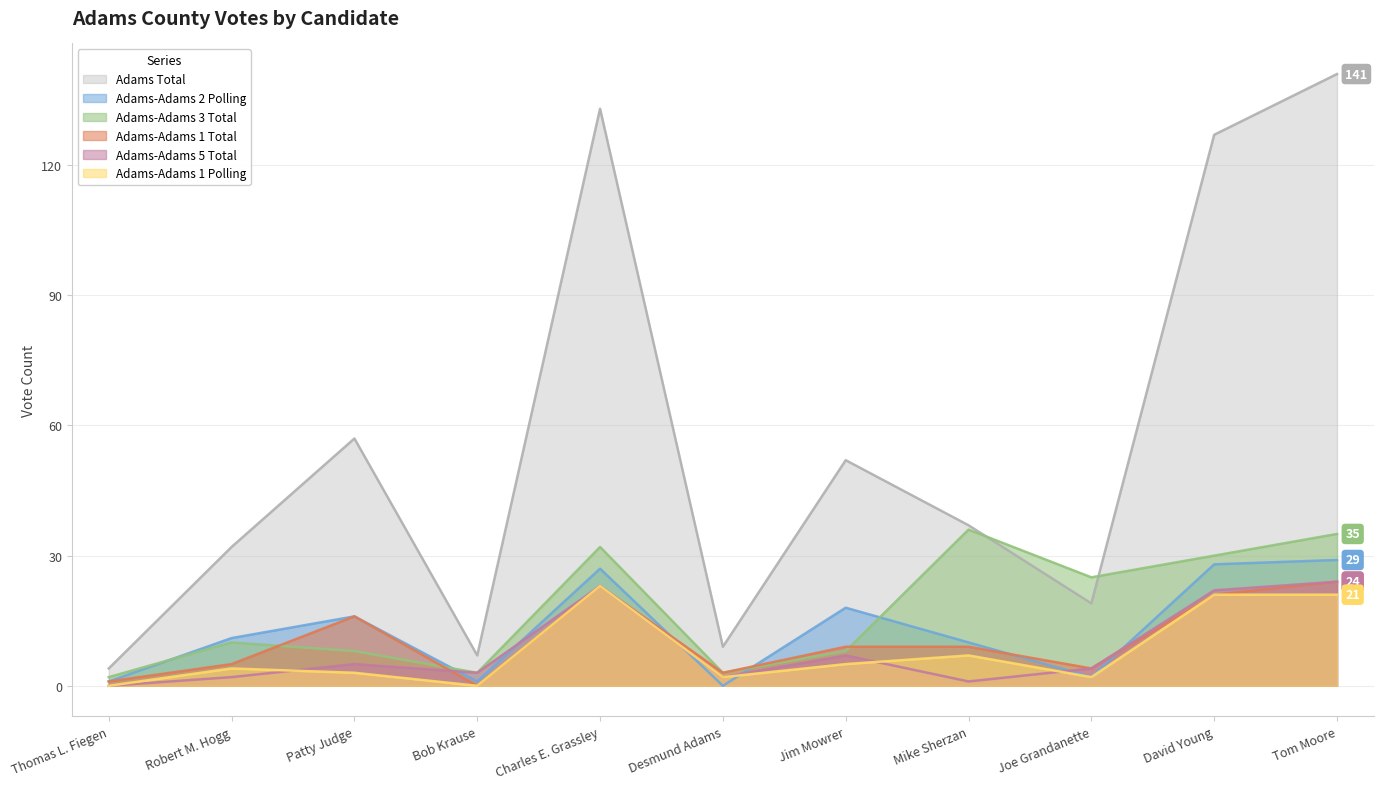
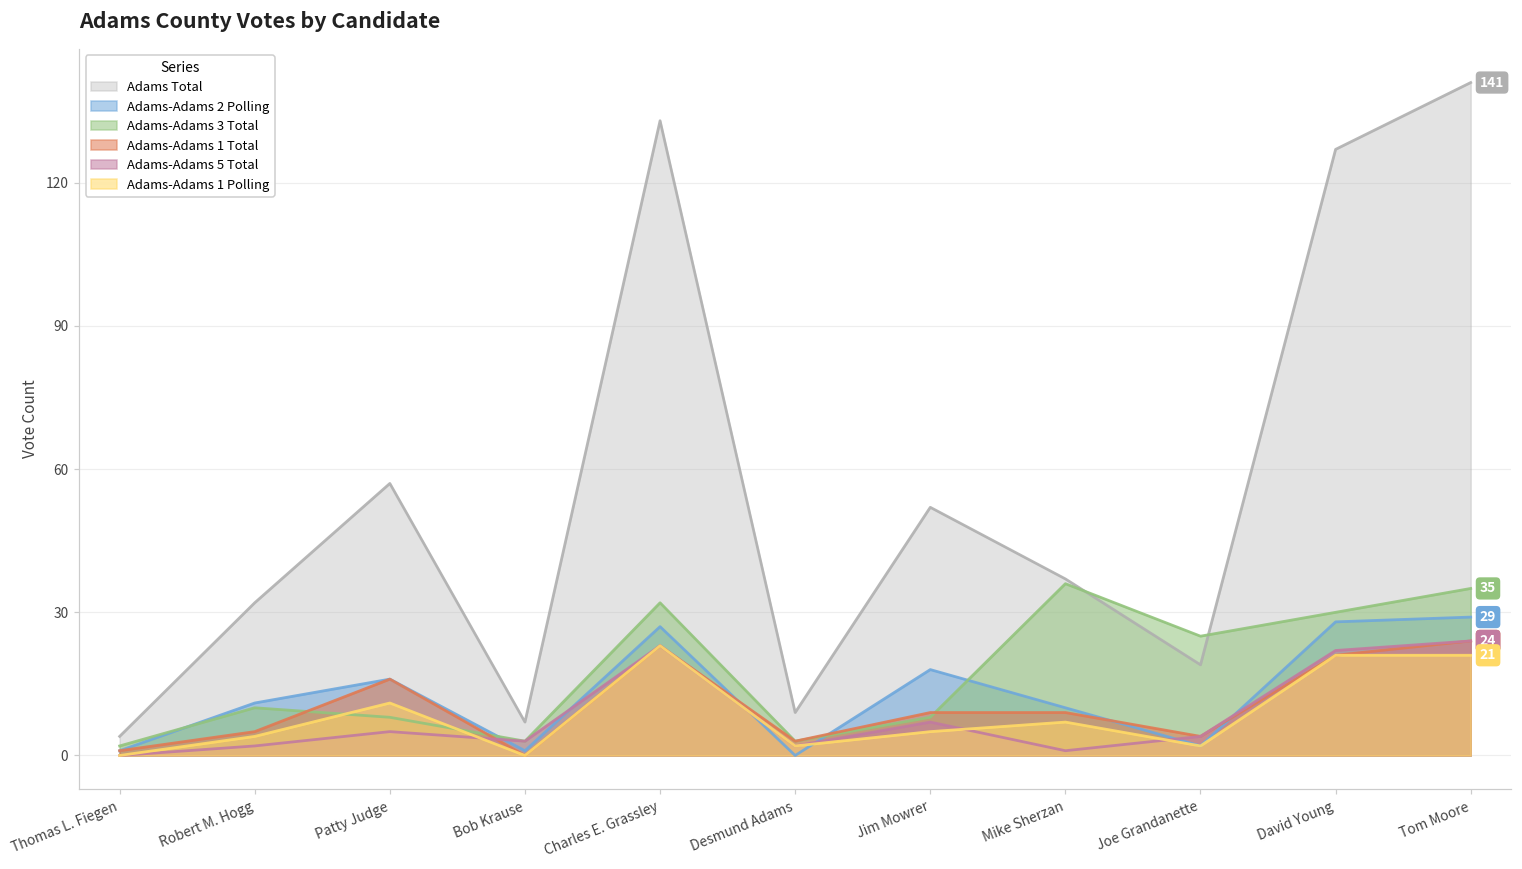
  {
    "Adams-Adams 2 Polling": {
      "Robert M. Hogg": 11,
      "Bob Krause": 1,
      "Charles E. Grassley": 27,
      "Desmund Adams": 0,
      "Jim Mowrer": 18,
      "Mike Sherzan": 10,
      "David Young": 28
    },
    "Adams-Adams 3 Total": {
      "Thomas L. Fiegen": 2,
      "Robert M. Hogg": 10,
      "Patty Judge": 8,
      "Charles E. Grassley": 32,
      "Jim Mowrer": 8,
      "Mike Sherzan": 36,
      "Joe Grandanette": 25,
      "David Young": 30
    },
    "Adams-Adams 1 Total": {
      "Robert M. Hogg": 5,
      "Jim Mowrer": 9,
      "Mike Sherzan": 9
    },
    "Adams-Adams 1 Polling": {
      "Robert M. Hogg": 4,
-     "Patty Judge": 3,
+     "Patty Judge": 11,
      "Jim Mowrer": 5,
      "Mike Sherzan": 7
    }
  }
